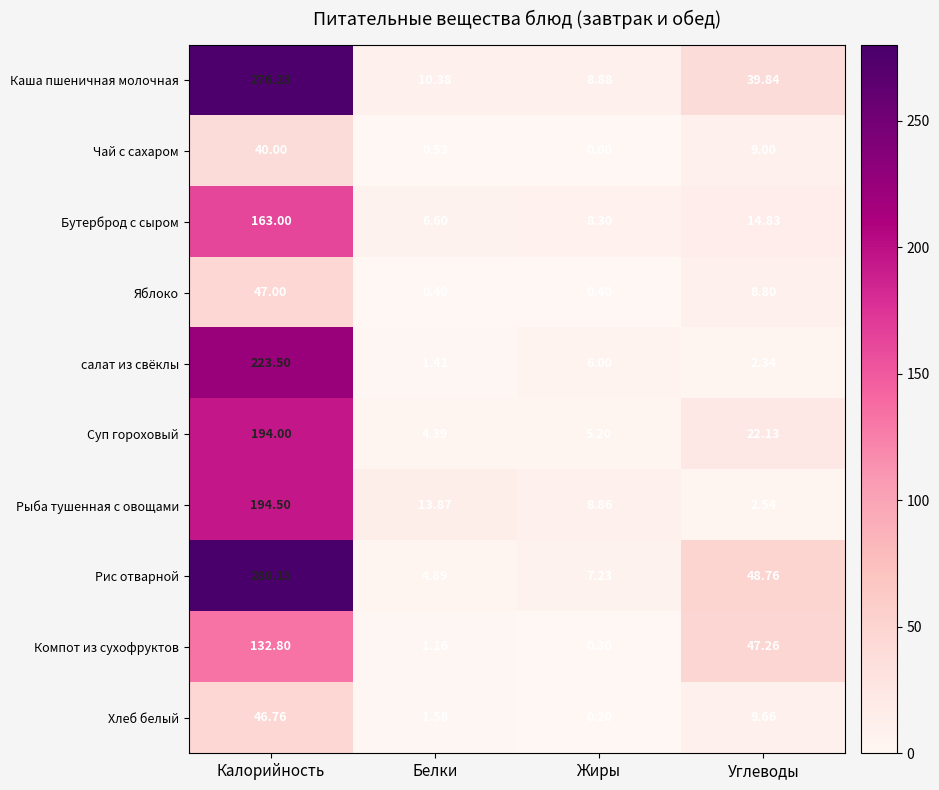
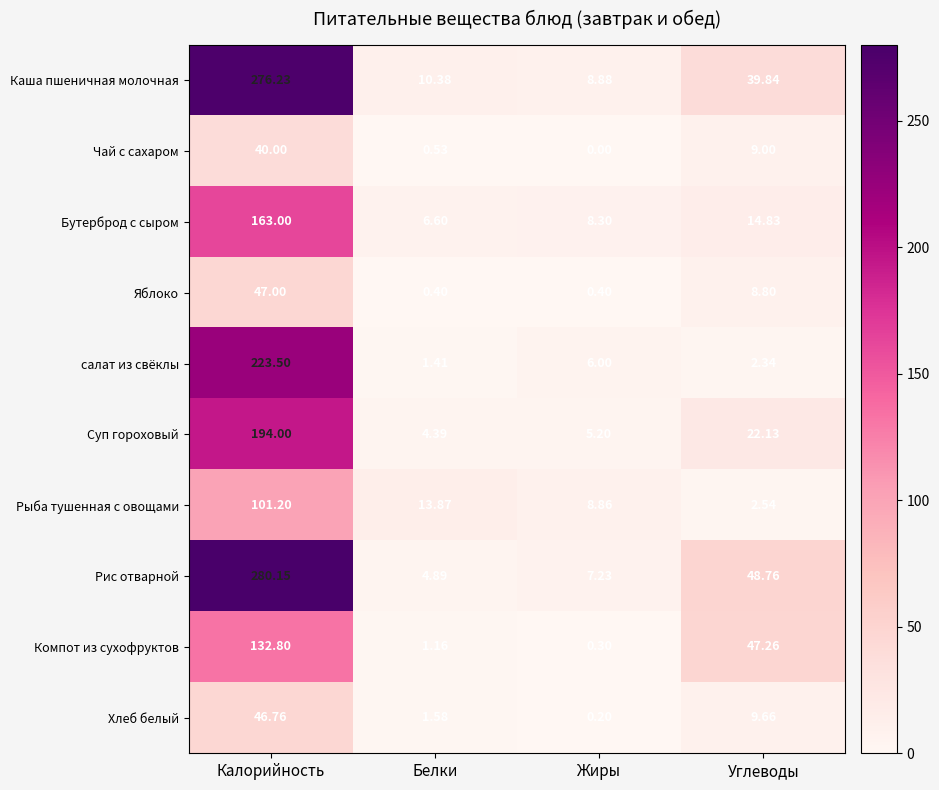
  {
    "Каша пшеничная молочная": {
      "Калорийность": 276.23
    },
    "Бутерброд с сыром": {
      "Калорийность": 163.00
    },
    "салат из свёклы": {
      "Калорийность": 223.50
    },
    "Суп гороховый": {
      "Калорийность": 194.00
    },
    "Рыба тушенная с овощами": {
-     "Калорийность": 194.50
+     "Калорийность": 101.20
    },
    "Рис отварной": {
      "Калорийность": 280.15
    },
    "Компот из сухофруктов": {
      "Калорийность": 132.80
    }
  }
